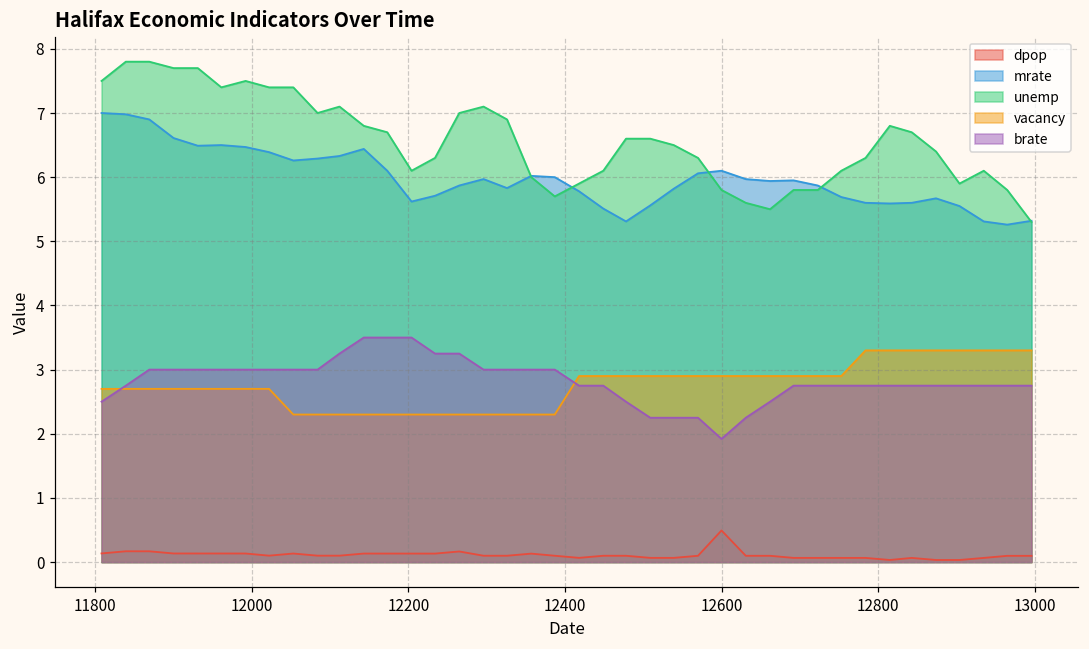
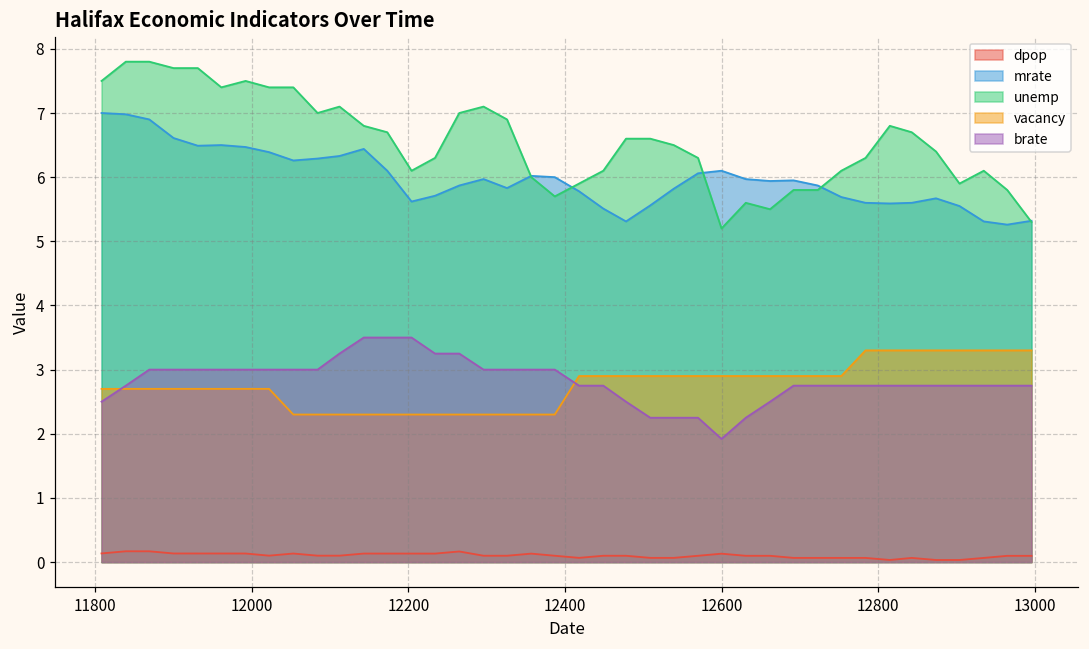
  {
    "dpop": {
-     "12600": 0.5
+     "12600": 0.1
    },
    "mrate": {
      "12600": 6.1
    },
    "unemp": {
-     "12600": 5.8
+     "12600": 5.2
    },
    "vacancy": {
      "12600": 2.9
    },
    "brate": {
      "12600": 1.9
    }
  }
